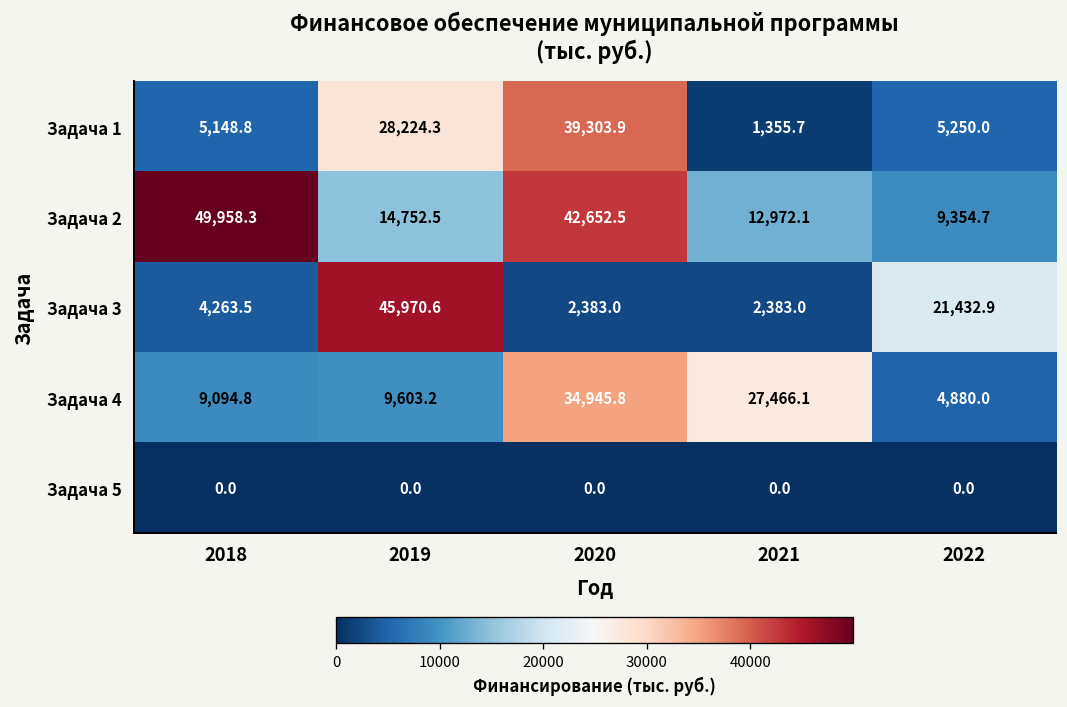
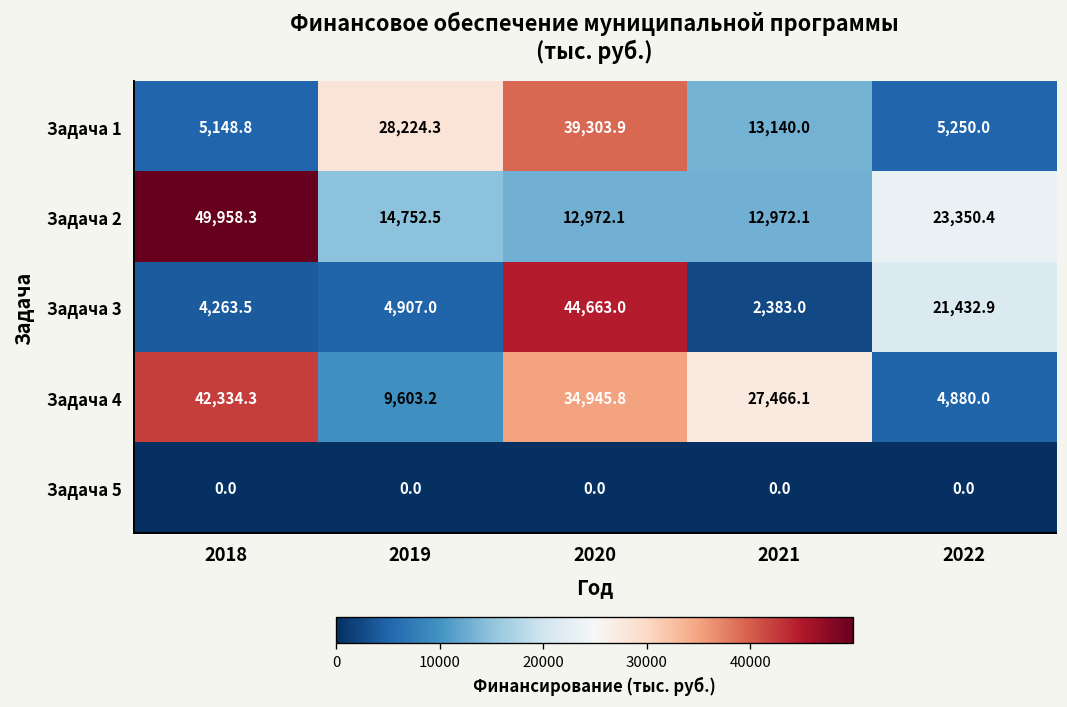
  {
    "Задача 1": {
      "2018": "5,148.8",
      "2019": "28,224.3",
      "2020": "39,303.9",
-     "2021": "1,355.7",
+     "2021": "13,140.0",
      "2022": "5,250.0"
    },
    "Задача 2": {
      "2018": "49,958.3",
      "2019": "14,752.5",
-     "2020": "42,652.5",
+     "2020": "12,972.1",
      "2021": "12,972.1",
-     "2022": "9,354.7"
+     "2022": "23,350.4"
    },
    "Задача 3": {
      "2018": "4,263.5",
-     "2019": "45,970.6",
-     "2020": "2,383.0",
+     "2019": "4,907.0",
+     "2020": "44,663.0",
      "2021": "2,383.0",
      "2022": "21,432.9"
    },
    "Задача 4": {
-     "2018": "9,094.8",
+     "2018": "42,334.3",
      "2019": "9,603.2",
      "2020": "34,945.8",
      "2021": "27,466.1",
      "2022": "4,880.0"
    },
    "Задача 5": {
      "2018": "0.0",
      "2019": "0.0",
      "2020": "0.0",
      "2021": "0.0",
      "2022": "0.0"
    }
  }
